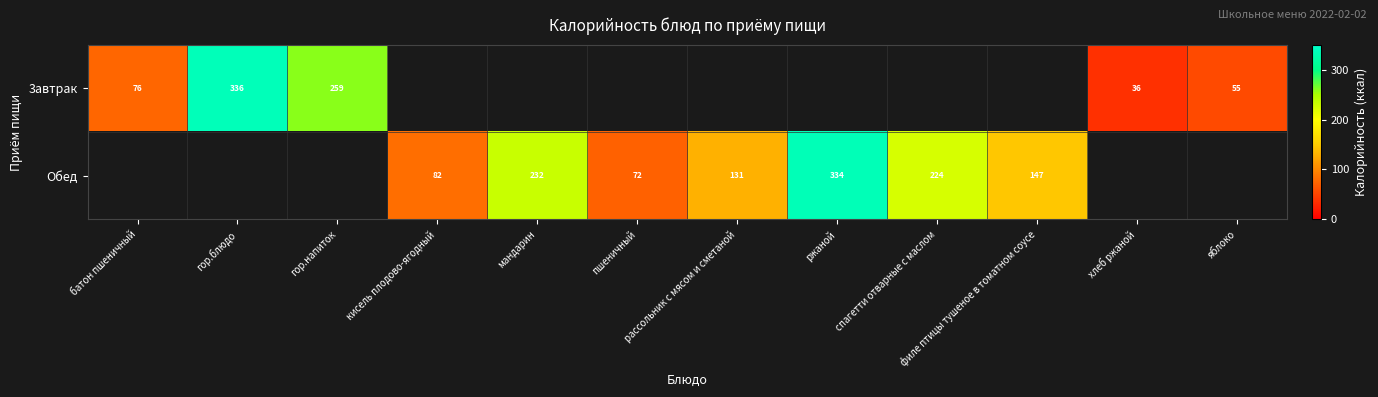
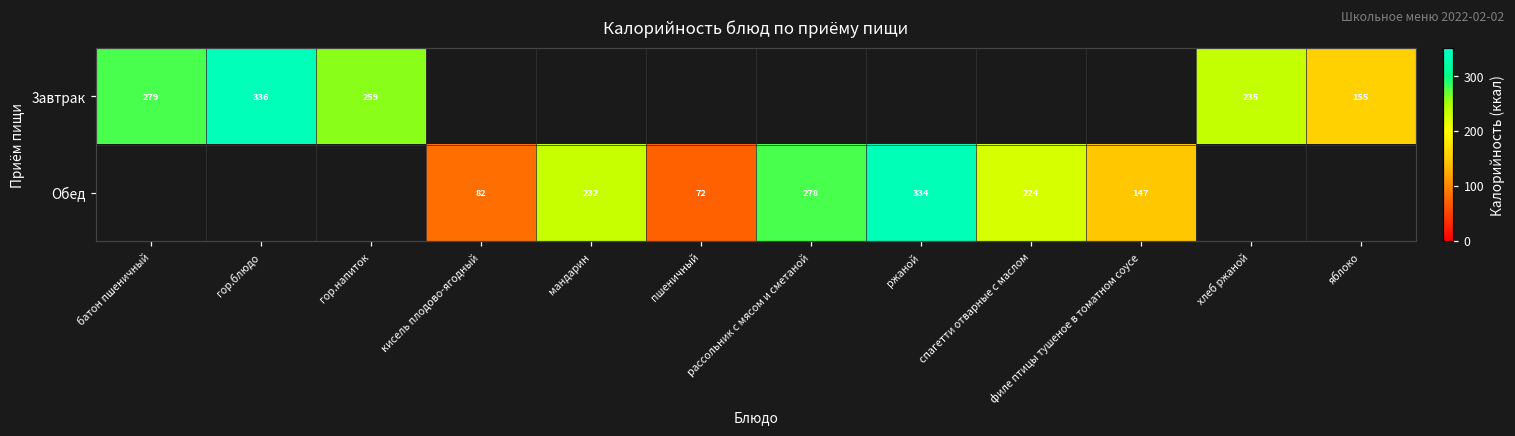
  {
    "3автрак": {
-     "батон пшеничный": 76,
+     "батон пшеничный": 279,
      "гор.блюдо": 336,
      "гор.напиток": 259,
-     "хлеб ржаной": 36,
-     "яблоко": 55
+     "хлеб ржаной": 235,
+     "яблоко": 155
    },
    "Обед": {
      "кисель плодово-ягодный": 82,
      "мандарин": 232,
      "пшеничный": 72,
-     "рассольник с мясом и сметаной": 131,
+     "рассольник с мясом и сметаной": 278,
      "ржаной": 334,
      "спагетти отварные с маслом": 224,
      "филе птицы тушеное в томатном соусе": 147
    }
  }
